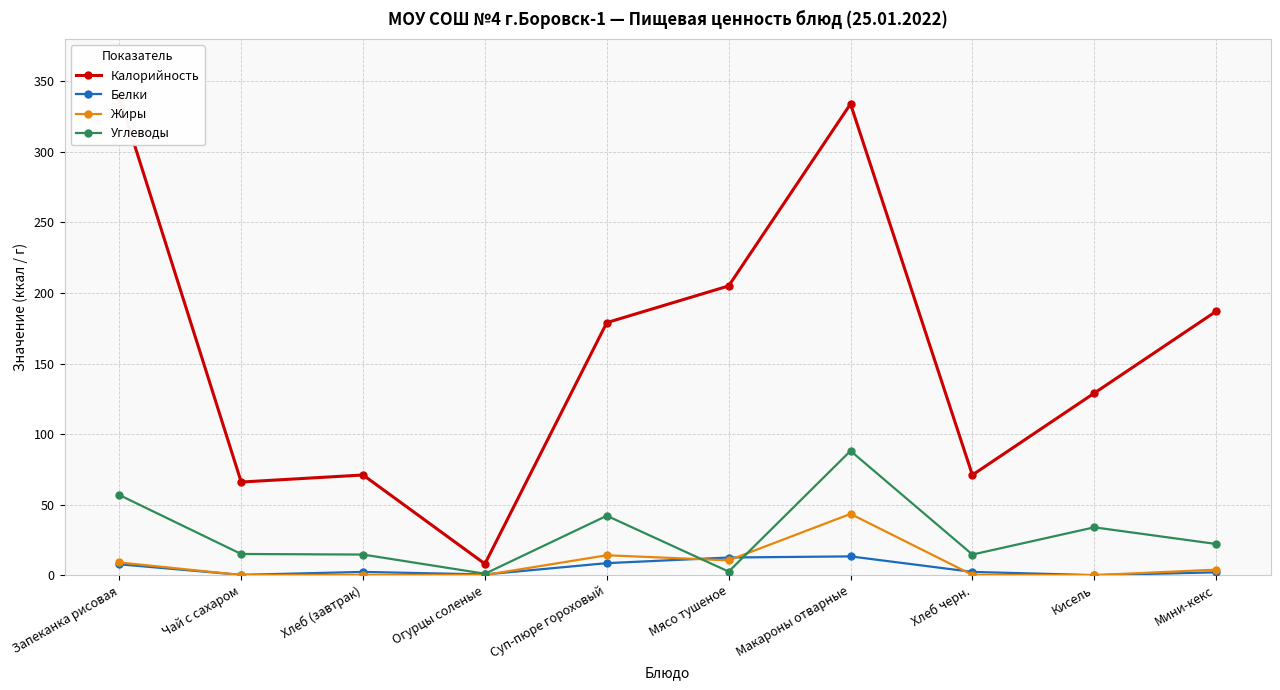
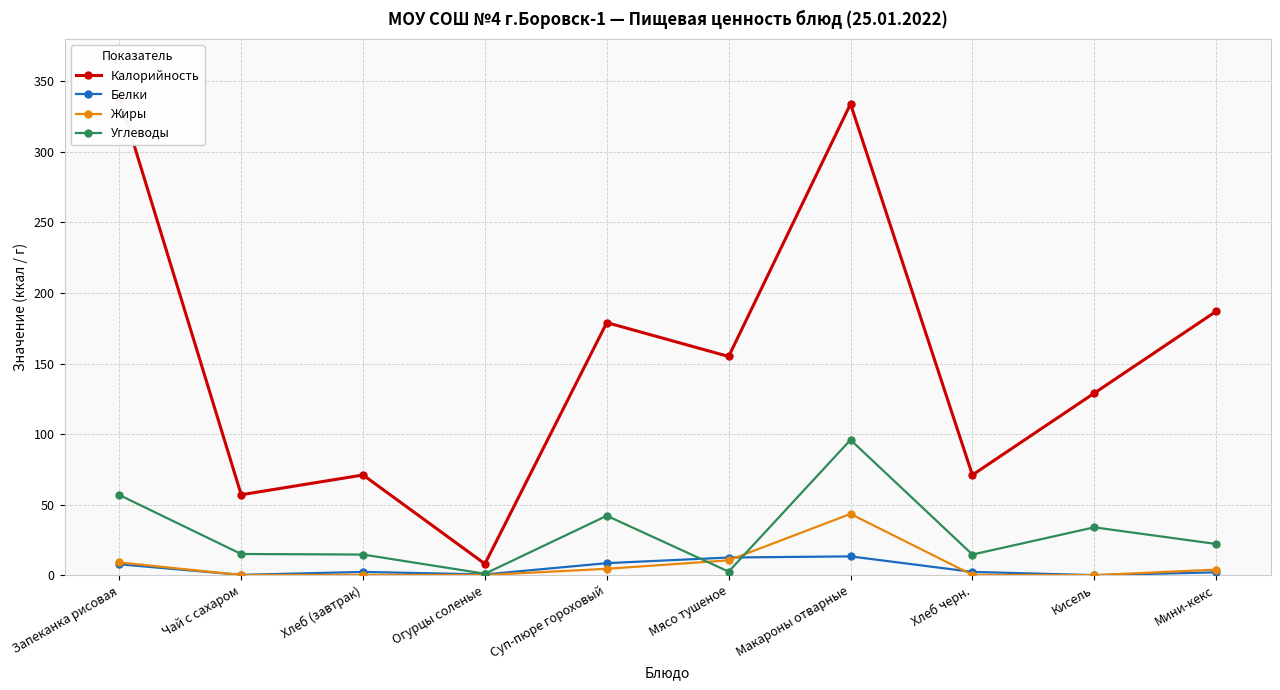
  {
    "Калорийность": {
-     "Чай с сахаром": 66,
+     "Чай с сахаром": 57,
      "Хлеб (завтрак)": 71,
      "Огурцы соленые": 8,
      "Суп-пюре гороховый": 179,
-     "Мясо тушеное": 205,
+     "Мясо тушеное": 155,
      "Макароны отварные": 334,
      "Хлеб черн.": 71,
      "Кисель": 129,
      "Мини-кекс": 187
    },
    "Белки": {
      "Хлеб (завтрак)": 2,
      "Суп-пюре гороховый": 9,
      "Мясо тушеное": 13,
      "Макароны отварные": 13,
      "Хлеб черн.": 2,
      "Мини-кекс": 2
    },
    "Жиры": {
      "Хлеб (завтрак)": 0,
-     "Суп-пюре гороховый": 14,
+     "Суп-пюре гороховый": 5,
      "Мясо тушеное": 11,
      "Макароны отварные": 43,
      "Хлеб черн.": 0,
      "Мини-кекс": 4
    },
    "Углеводы": {
      "Запеканка рисовая": 57,
      "Чай с сахаром": 15,
      "Хлеб (завтрак)": 15,
      "Суп-пюре гороховый": 42,
      "Мясо тушеное": 3,
-     "Макароны отварные": 88,
+     "Макароны отварные": 96,
      "Хлеб черн.": 15,
      "Кисель": 34,
      "Мини-кекс": 22
    }
  }
